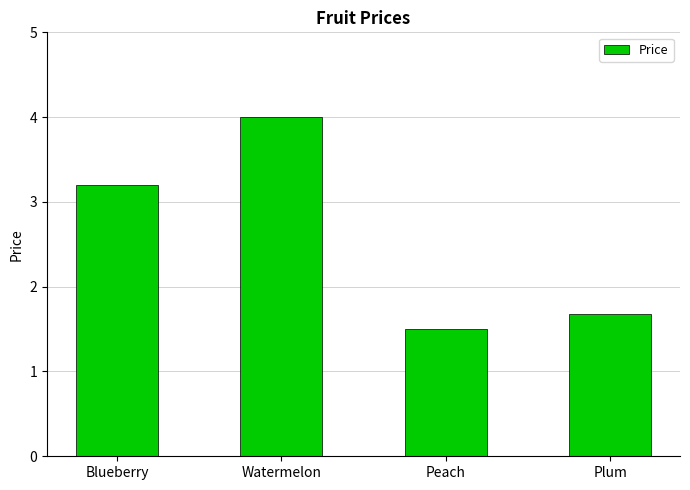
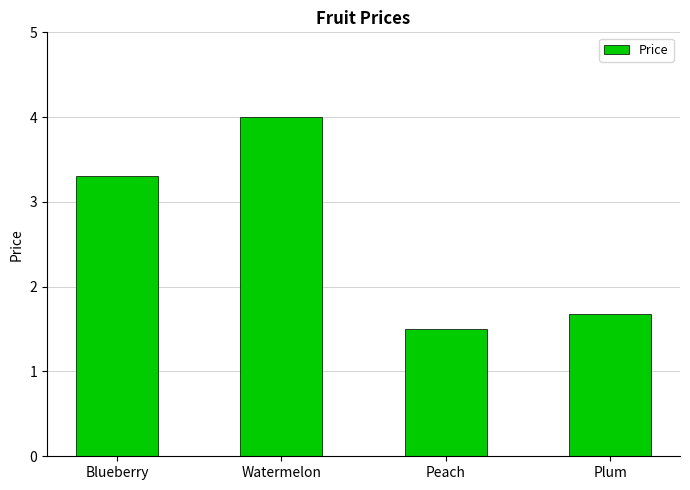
  {
-   "Blueberry": 3.2,
+   "Blueberry": 3.3,
    "Watermelon": 4.0,
    "Peach": 1.5,
    "Plum": 1.7
  }
